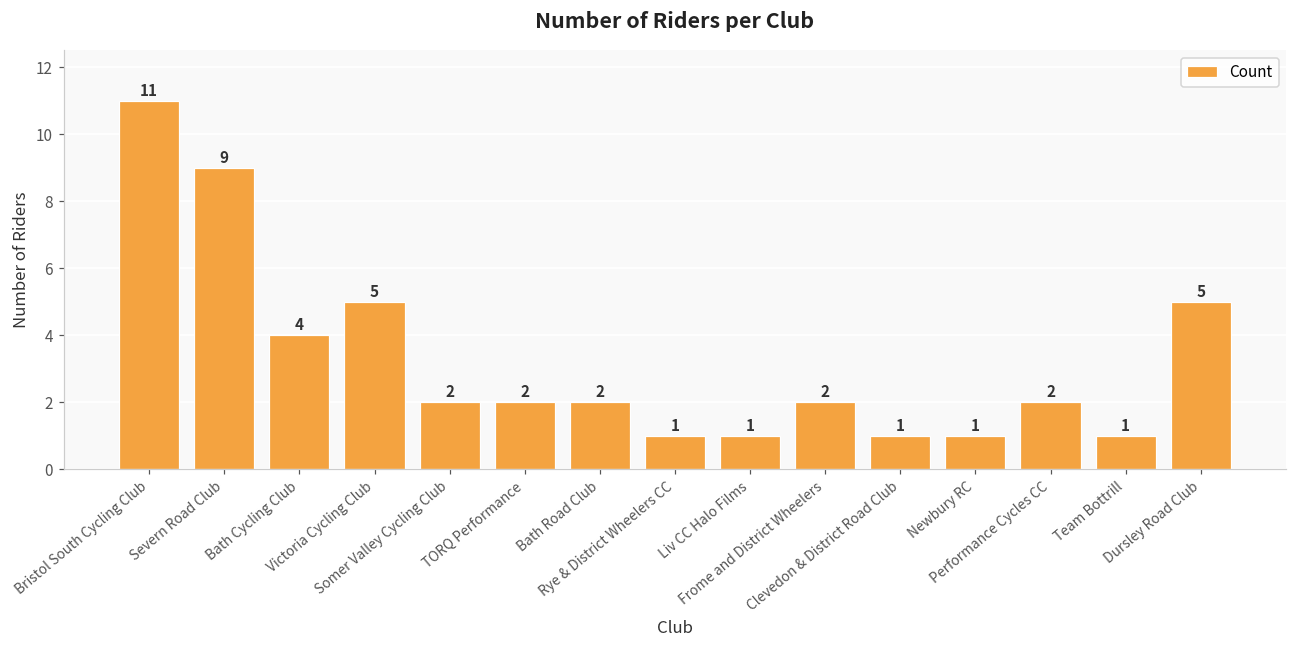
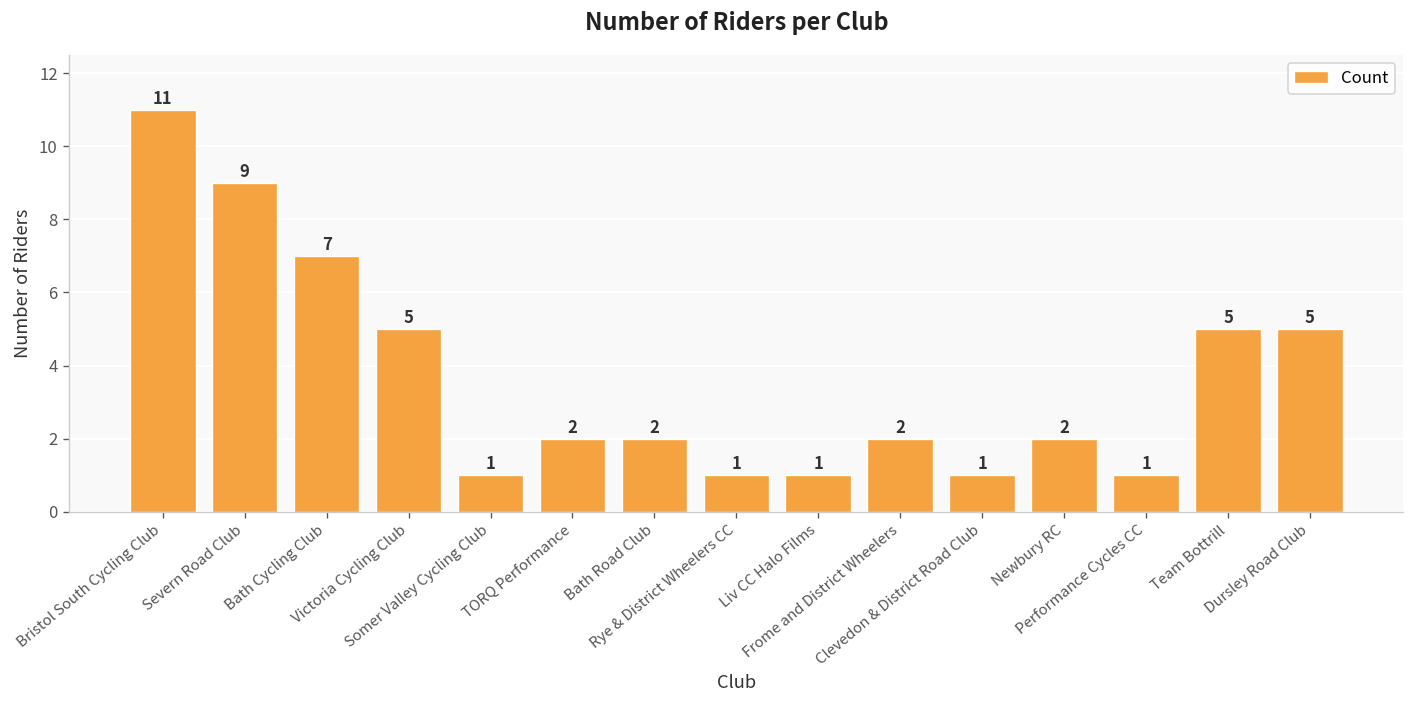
  {
    "Bristol South Cycling Club": 11,
    "Severn Road Club": 9,
-   "Bath Cycling Club": 4,
+   "Bath Cycling Club": 7,
    "Victoria Cycling Club": 5,
-   "Somer Valley Cycling Club": 2,
+   "Somer Valley Cycling Club": 1,
    "TORQ Performance": 2,
    "Bath Road Club": 2,
    "Rye & District Wheelers CC": 1,
    "Liv CC Halo Films": 1,
    "Frome and District Wheelers": 2,
    "Clevedon & District Road Club": 1,
-   "Newbury RC": 1,
-   "Performance Cycles CC": 2,
-   "Team Bottrill": 1,
+   "Newbury RC": 2,
+   "Performance Cycles CC": 1,
+   "Team Bottrill": 5,
    "Dursley Road Club": 5
  }
